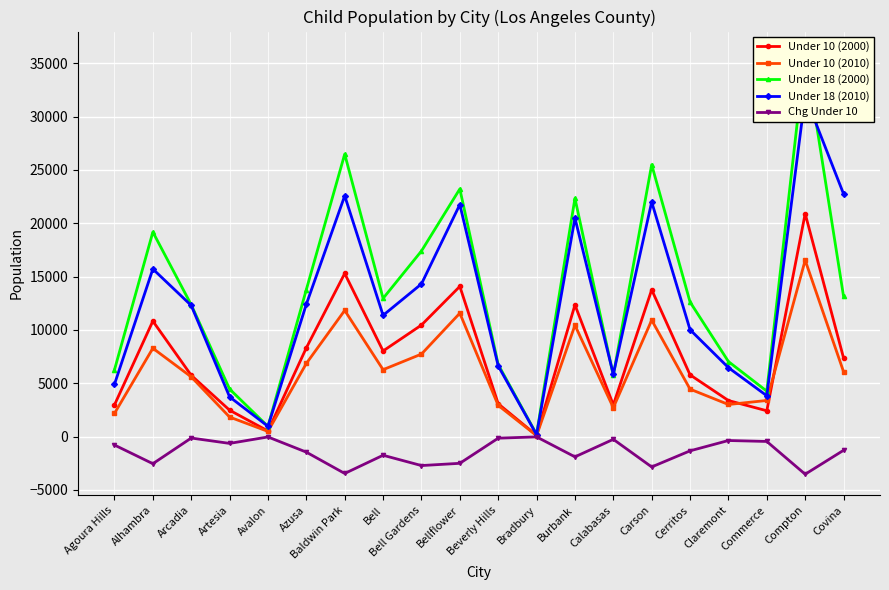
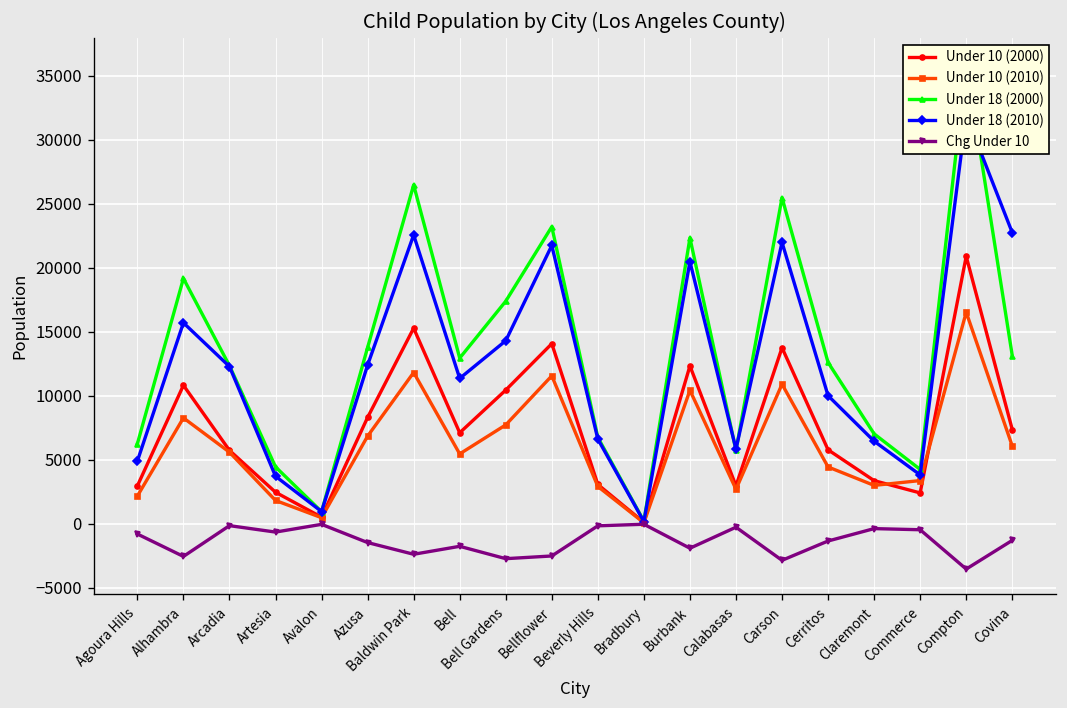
  {
    "Under 10 (2000)": {
      "Agoura Hills": 3000,
      "Alhambra": 10800,
      "Artesia": 2500,
      "Azusa": 8300,
      "Baldwin Park": 15300,
-     "Bell": 8000,
+     "Bell": 7100,
      "Bell Gardens": 10500,
      "Bellflower": 14100,
      "Burbank": 12300,
      "Calabasas": 3000,
      "Carson": 13800,
      "Cerritos": 5800,
      "Claremont": 3400,
      "Commerce": 2400,
      "Compton": 20900,
      "Covina": 7400
    },
    "Under 10 (2010)": {
      "Agoura Hills": 2200,
      "Alhambra": 8300,
      "Artesia": 1800,
      "Azusa": 6900,
      "Baldwin Park": 11800,
-     "Bell": 6300,
+     "Bell": 5500,
      "Bell Gardens": 7700,
      "Bellflower": 11600,
      "Burbank": 10400,
      "Calabasas": 2700,
      "Carson": 10900,
      "Cerritos": 4400,
      "Claremont": 3000,
      "Commerce": 3400,
      "Compton": 16500,
      "Covina": 6100
    },
    "Under 18 (2000)": {
      "Agoura Hills": 6300,
      "Alhambra": 19200,
      "Artesia": 4500,
      "Azusa": 13800,
      "Baldwin Park": 26500,
      "Bell": 13000,
      "Bell Gardens": 17400,
      "Bellflower": 23200,
      "Burbank": 22300,
      "Carson": 25500,
      "Cerritos": 12600,
      "Claremont": 7000,
      "Commerce": 4300,
      "Covina": 13100
    },
    "Under 18 (2010)": {
      "Agoura Hills": 4900,
      "Alhambra": 15700,
      "Artesia": 3700,
      "Azusa": 12400,
      "Baldwin Park": 22600,
      "Bell": 11400,
      "Bell Gardens": 14300,
      "Bellflower": 21700,
      "Burbank": 20500,
      "Carson": 22000,
      "Cerritos": 10000,
      "Claremont": 6500,
      "Commerce": 3800,
      "Covina": 22800
    },
    "Chg Under 10": {
      "Agoura Hills": -800,
      "Alhambra": -2500,
      "Arcadia": -100,
      "Artesia": -600,
      "Avalon": 0,
      "Azusa": -1500,
-     "Baldwin Park": -3500,
+     "Baldwin Park": -2400,
      "Bell": -1800,
      "Bell Gardens": -2700,
      "Bellflower": -2500,
      "Beverly Hills": -200,
      "Burbank": -1900,
      "Calabasas": -300,
      "Carson": -2900,
      "Cerritos": -1300,
      "Claremont": -400,
      "Commerce": -500,
      "Compton": -3500,
      "Covina": -1300
    }
  }
